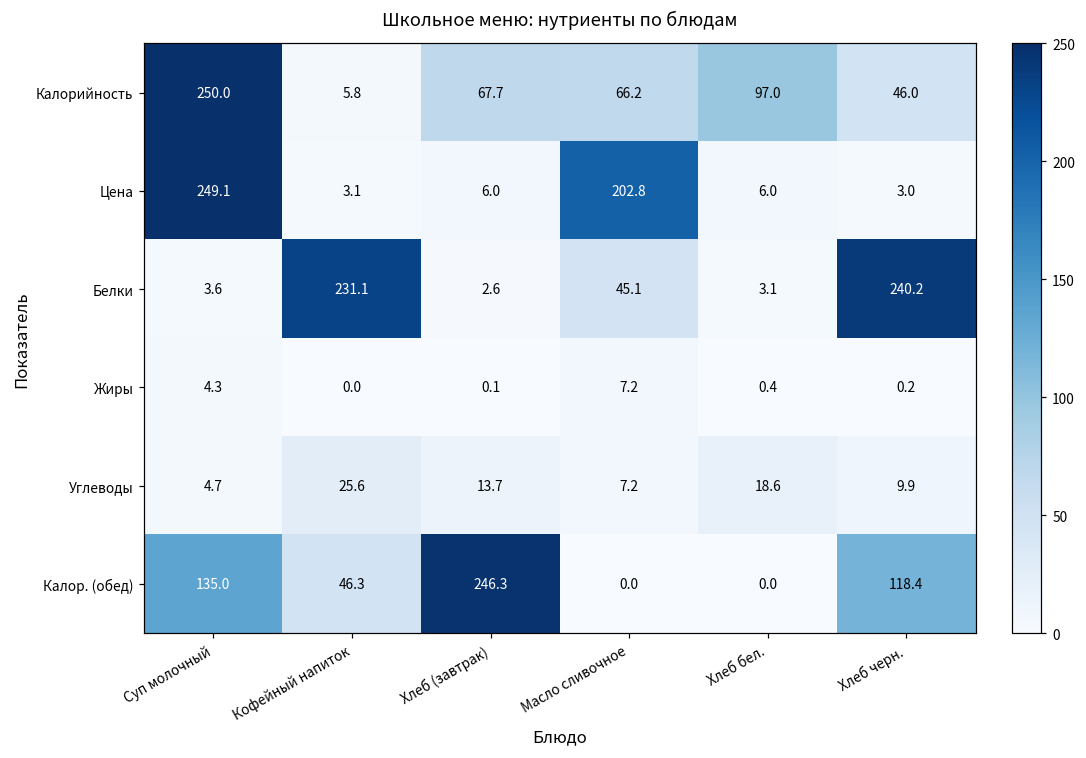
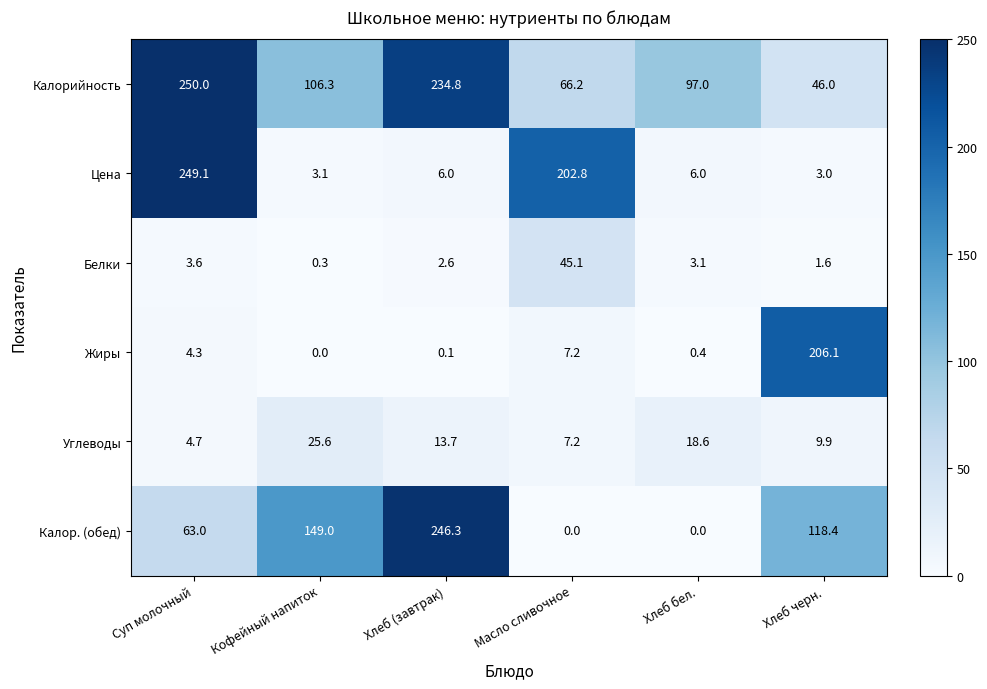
  {
    "Калорийность": {
      "Суп молочный": 250.0,
-     "Кофейный напиток": 5.8,
-     "Хлеб (завтрак)": 67.7,
+     "Кофейный напиток": 106.3,
+     "Хлеб (завтрак)": 234.8,
      "Масло сливочное": 66.2,
      "Хлеб бел.": 97.0,
      "Хлеб черн.": 46.0
    },
    "Цена": {
      "Суп молочный": 249.1,
      "Кофейный напиток": 3.1,
      "Хлеб (завтрак)": 6.0,
      "Масло сливочное": 202.8,
      "Хлеб бел.": 6.0,
      "Хлеб черн.": 3.0
    },
    "Белки": {
      "Суп молочный": 3.6,
-     "Кофейный напиток": 231.1,
+     "Кофейный напиток": 0.3,
      "Хлеб (завтрак)": 2.6,
      "Масло сливочное": 45.1,
      "Хлеб бел.": 3.1,
-     "Хлеб черн.": 240.2
+     "Хлеб черн.": 1.6
    },
    "Жиры": {
      "Суп молочный": 4.3,
      "Кофейный напиток": 0.0,
      "Хлеб (завтрак)": 0.1,
      "Масло сливочное": 7.2,
      "Хлеб бел.": 0.4,
-     "Хлеб черн.": 0.2
+     "Хлеб черн.": 206.1
    },
    "Углеводы": {
      "Суп молочный": 4.7,
      "Кофейный напиток": 25.6,
      "Хлеб (завтрак)": 13.7,
      "Масло сливочное": 7.2,
      "Хлеб бел.": 18.6,
      "Хлеб черн.": 9.9
    },
    "Калор. (обед)": {
-     "Суп молочный": 135.0,
-     "Кофейный напиток": 46.3,
+     "Суп молочный": 63.0,
+     "Кофейный напиток": 149.0,
      "Хлеб (завтрак)": 246.3,
      "Масло сливочное": 0.0,
      "Хлеб бел.": 0.0,
      "Хлеб черн.": 118.4
    }
  }
